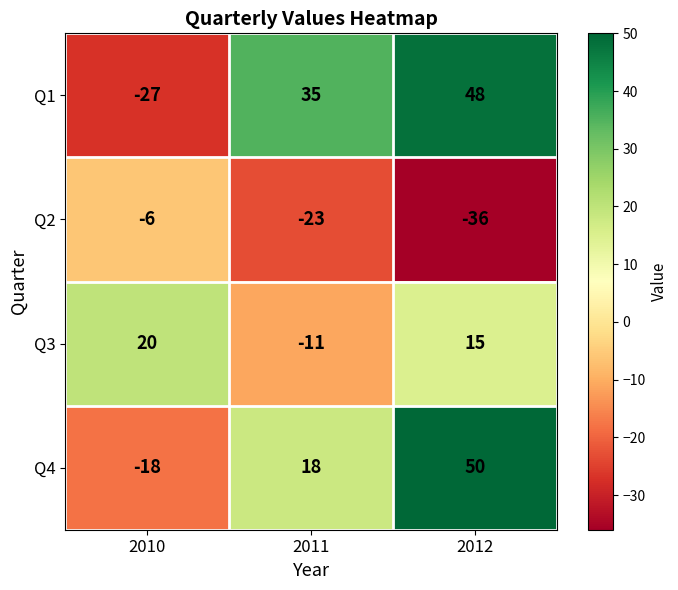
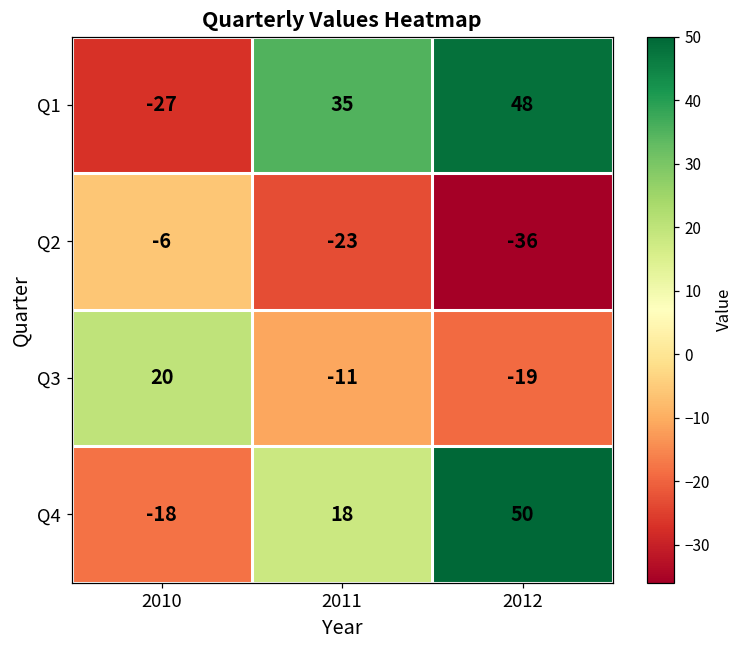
  {
    "Q1": {
      "2010": -27,
      "2011": 35,
      "2012": 48
    },
    "Q2": {
      "2010": -6,
      "2011": -23,
      "2012": -36
    },
    "Q3": {
      "2010": 20,
      "2011": -11,
-     "2012": 15
+     "2012": -19
    },
    "Q4": {
      "2010": -18,
      "2011": 18,
      "2012": 50
    }
  }
